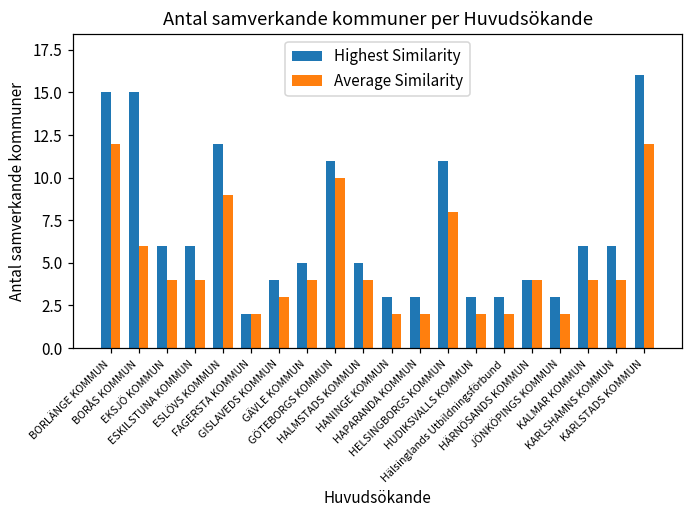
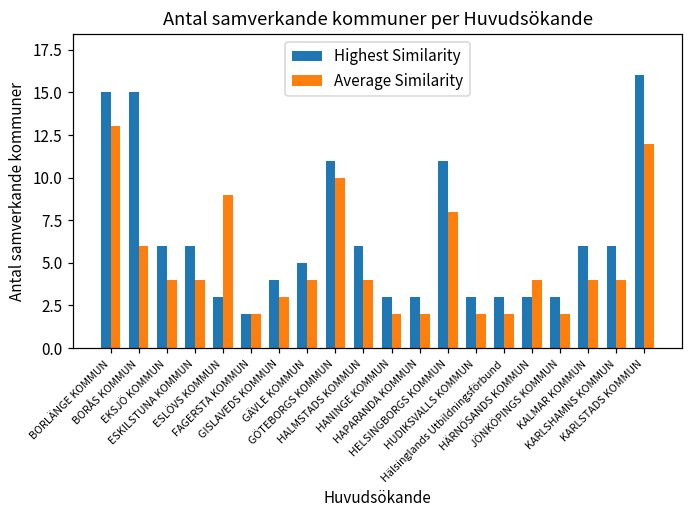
  {
    "Highest Similarity": {
      "BORLÄNGE KOMMUN": 15,
      "BORÅS KOMMUN": 15,
      "EKSJÖ KOMMUN": 6,
      "ESKILSTUNA KOMMUN": 6,
-     "ESLÖVS KOMMUN": 12,
+     "ESLÖVS KOMMUN": 3,
      "FAGERSTA KOMMUN": 2,
      "GISLAVEDS KOMMUN": 4,
      "GÄVLE KOMMUN": 5,
      "GÖTEBORGS KOMMUN": 11,
-     "HALMSTADS KOMMUN": 5,
+     "HALMSTADS KOMMUN": 6,
      "HANINGE KOMMUN": 3,
      "HAPARANDA KOMMUN": 3,
      "HELSINGBORGS KOMMUN": 11,
      "HUDIKSVALLS KOMMUN": 3,
      "Hälsinglands Utbildningsförbund": 3,
-     "HÄRNÖSANDS KOMMUN": 4,
+     "HÄRNÖSANDS KOMMUN": 3,
      "JÖNKÖPINGS KOMMUN": 3,
      "KALMAR KOMMUN": 6,
      "KARLSHAMNS KOMMUN": 6,
      "KARLSTADS KOMMUN": 16
    },
    "Average Similarity": {
-     "BORLÄNGE KOMMUN": 12,
+     "BORLÄNGE KOMMUN": 13,
      "BORÅS KOMMUN": 6,
      "EKSJÖ KOMMUN": 4,
      "ESKILSTUNA KOMMUN": 4,
      "ESLÖVS KOMMUN": 9,
      "FAGERSTA KOMMUN": 2,
      "GISLAVEDS KOMMUN": 3,
      "GÄVLE KOMMUN": 4,
      "GÖTEBORGS KOMMUN": 10,
      "HALMSTADS KOMMUN": 4,
      "HANINGE KOMMUN": 2,
      "HAPARANDA KOMMUN": 2,
      "HELSINGBORGS KOMMUN": 8,
      "HUDIKSVALLS KOMMUN": 2,
      "Hälsinglands Utbildningsförbund": 2,
      "HÄRNÖSANDS KOMMUN": 4,
      "JÖNKÖPINGS KOMMUN": 2,
      "KALMAR KOMMUN": 4,
      "KARLSHAMNS KOMMUN": 4,
      "KARLSTADS KOMMUN": 12
    }
  }
